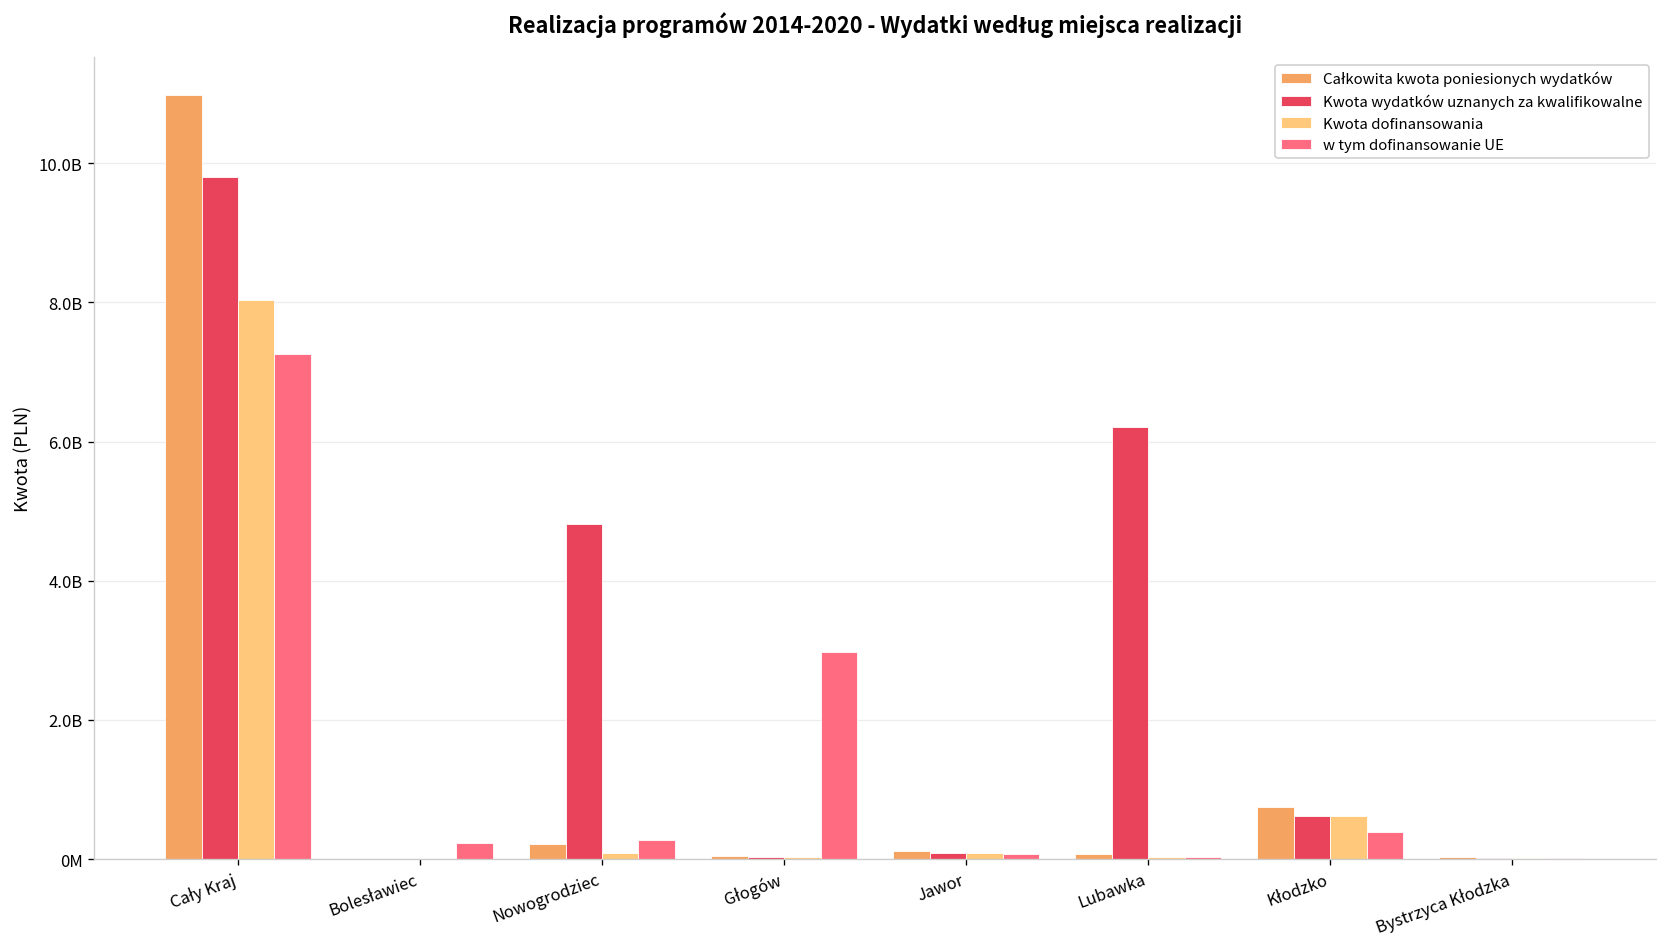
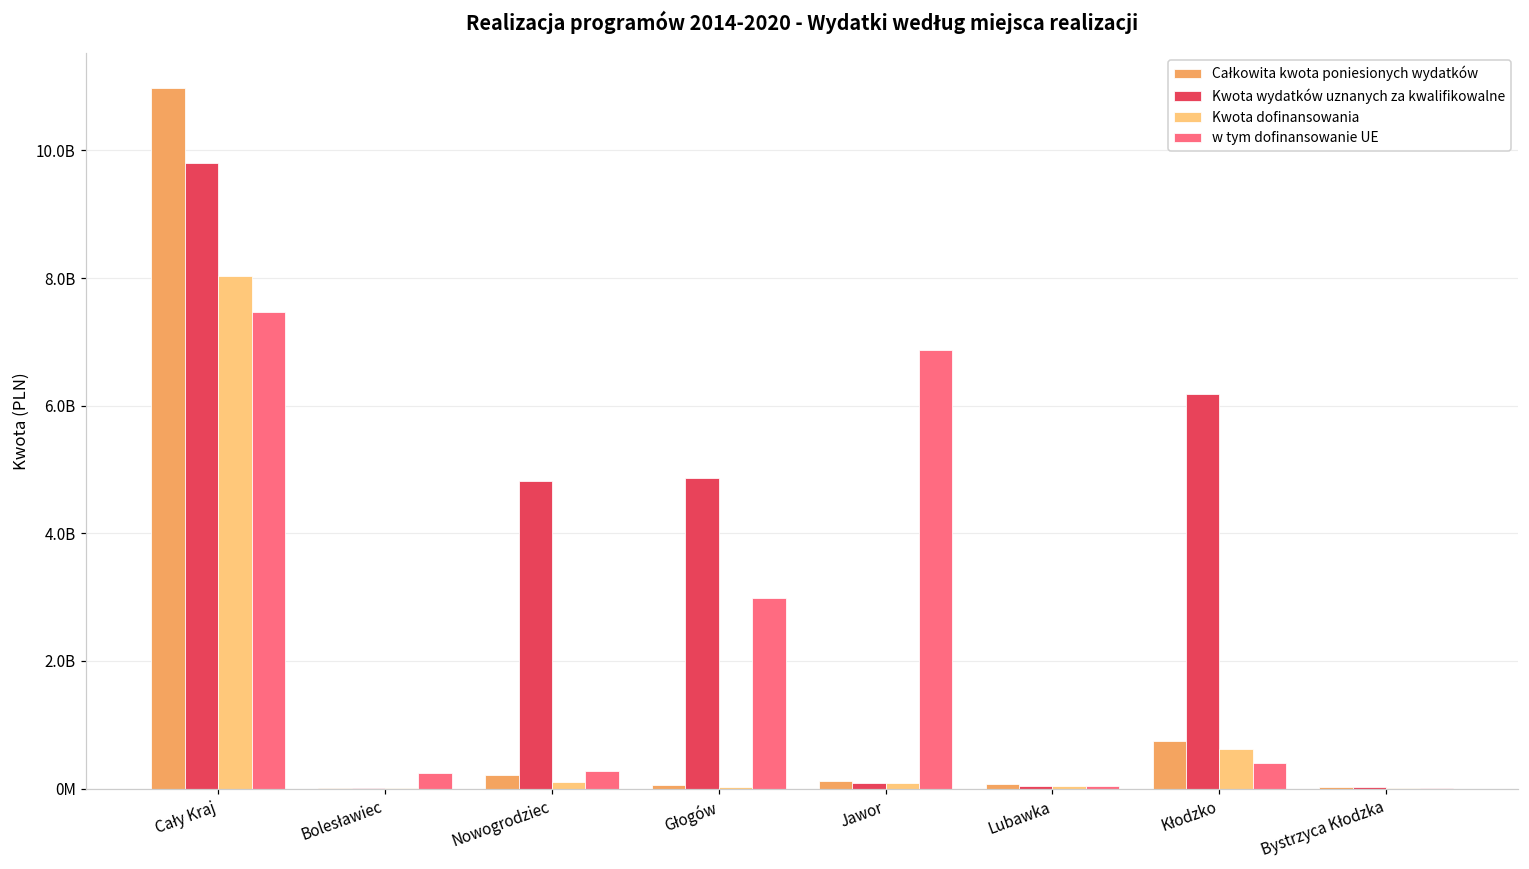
  {
    "Kwota wydatków uznanych za kwalifikowalne": {
      "Cały Kraj": 9800000000,
      "Nowogrodziec": 4800000000,
-     "Głogów": 0,
+     "Głogów": 4900000000,
      "Jawor": 100000000,
-     "Lubawka": 6200000000,
-     "Kłodzko": 600000000
+     "Lubawka": 0,
+     "Kłodzko": 6200000000
    },
    "w tym dofinansowanie UE": {
-     "Cały Kraj": 7300000000,
+     "Cały Kraj": 7500000000,
      "Bolesławiec": 200000000,
      "Nowogrodziec": 300000000,
      "Głogów": 3000000000,
-     "Jawor": 100000000,
+     "Jawor": 6900000000,
      "Kłodzko": 400000000
    }
  }
